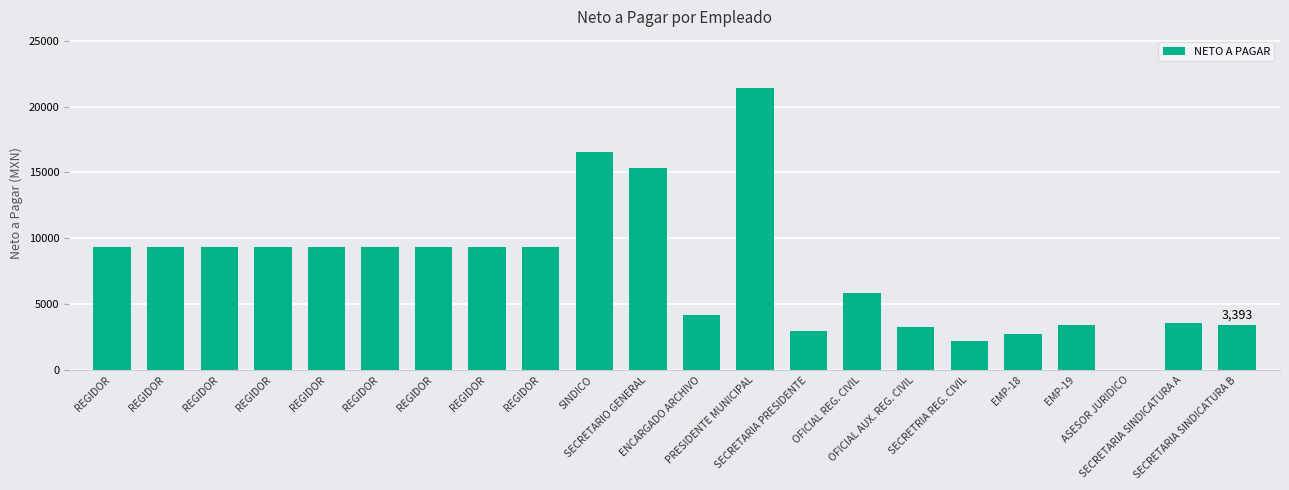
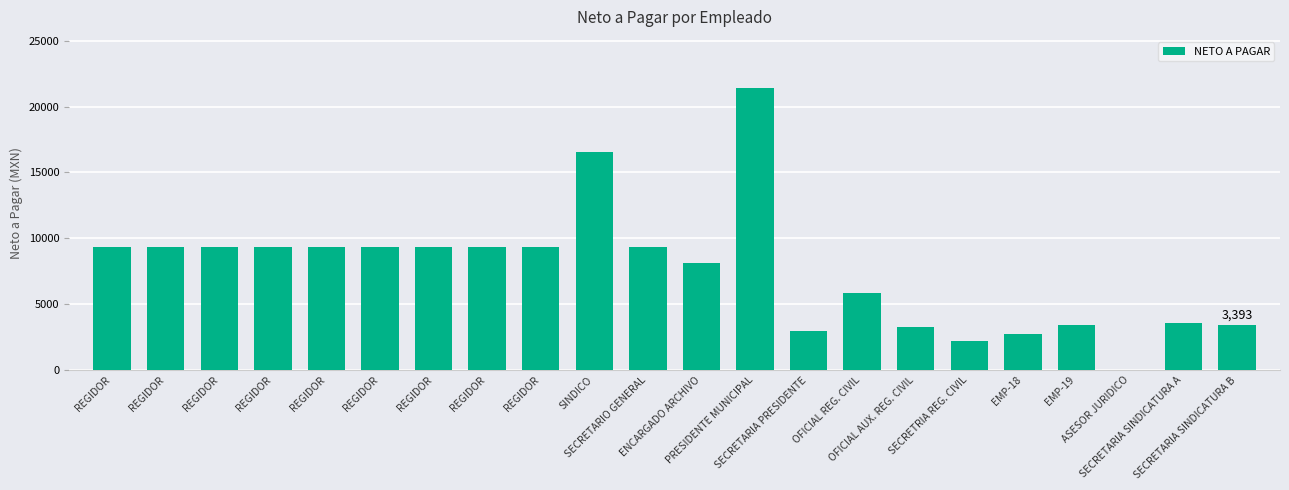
  {
    "SINDICO": 16600,
-   "SECRETARIO GENERAL": 15300,
-   "ENCARGADO ARCHIVO": 4200,
+   "SECRETARIO GENERAL": 9400,
+   "ENCARGADO ARCHIVO": 8100,
    "PRESIDENTE MUNICIPAL": 21400,
    "SECRETARIA PRESIDENTE": 3000,
    "OFICIAL REG. CIVIL": 5800,
    "OFICIAL AUX. REG. CIVIL": 3200,
    "SECRETRIA REG. CIVIL": 2200,
    "EMP-18": 2700,
    "EMP-19": 3400,
    "ASESOR JURIDICO": 0,
    "SECRETARIA SINDICATURA A": 3600
  }
